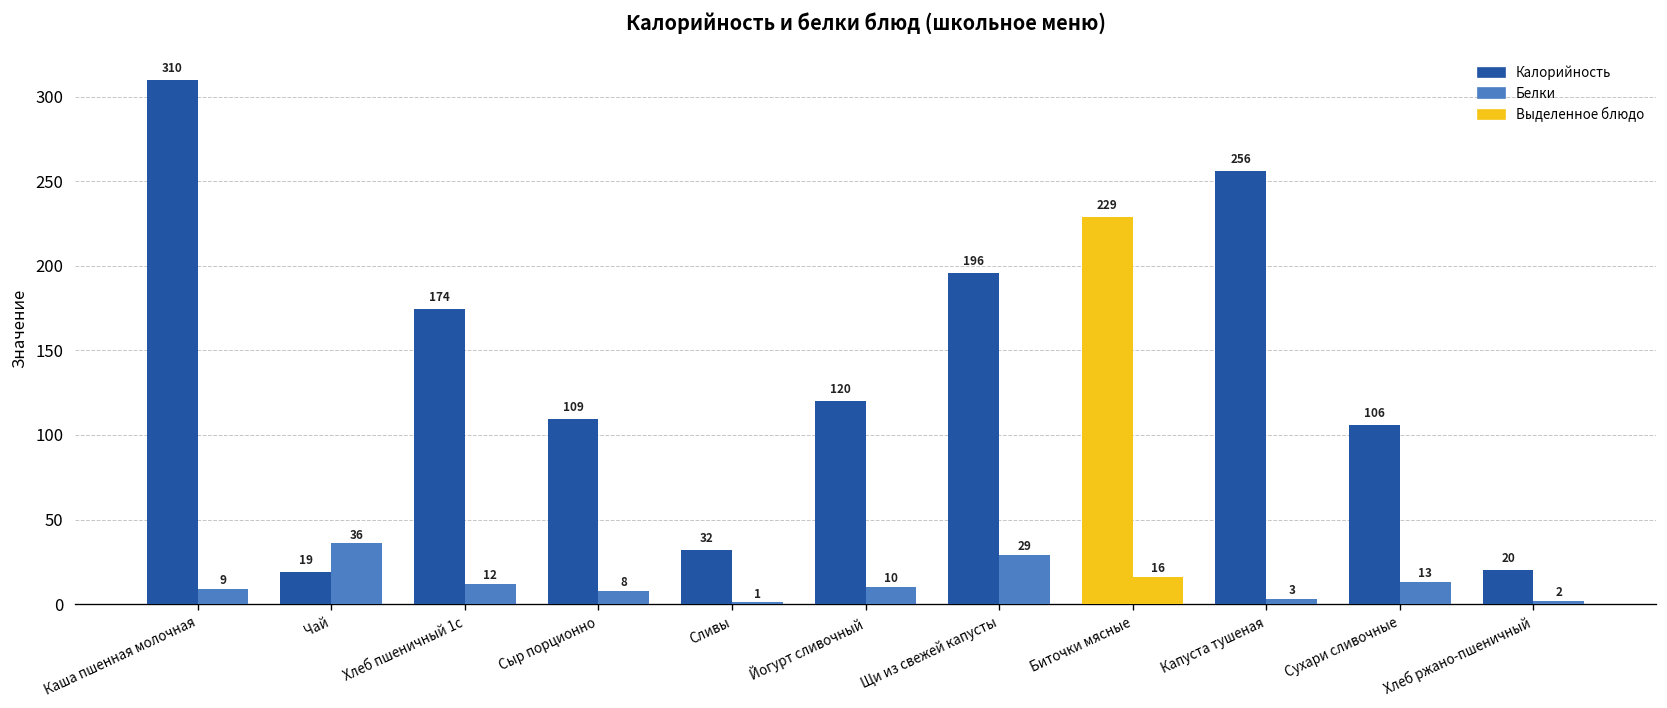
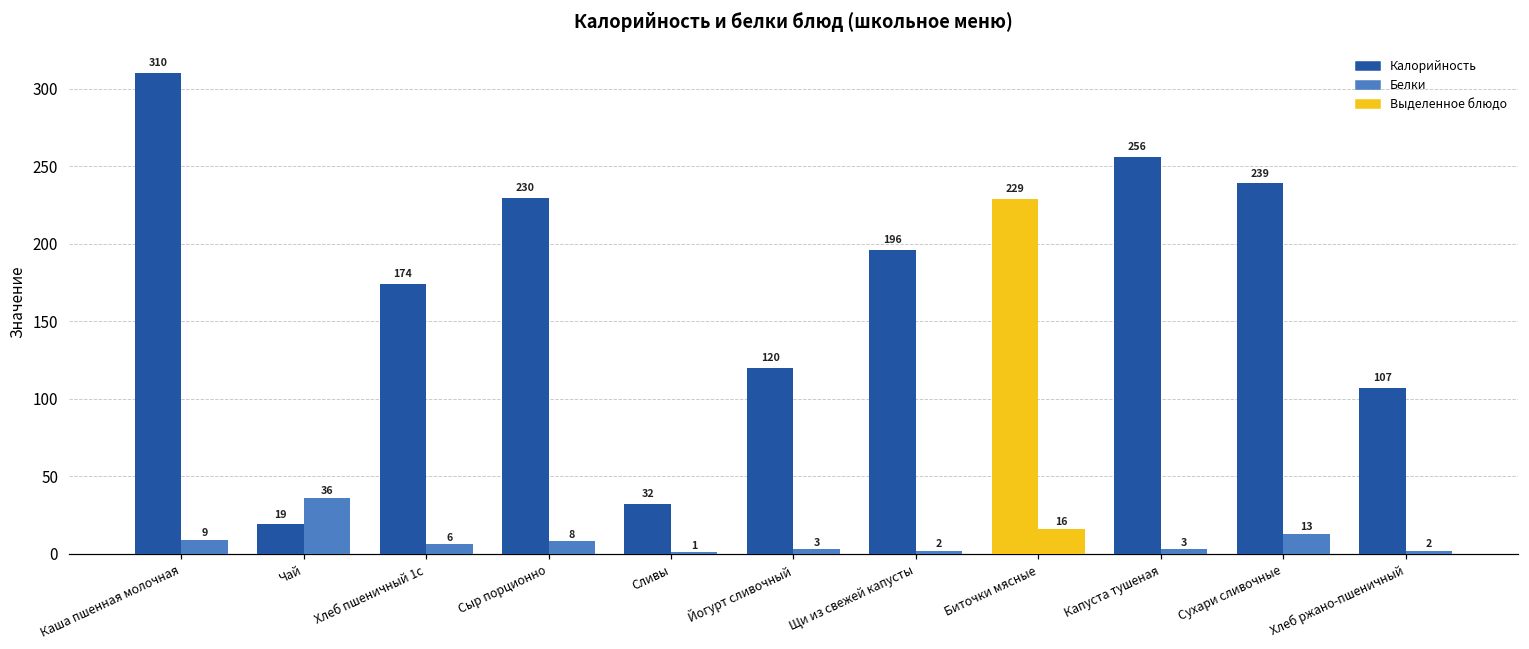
  {
    "Калорийность": {
      "Каша пшенная молочная": 310,
      "Чай": 19,
      "Хлеб пшеничный 1с": 174,
-     "Сыр порционно": 109,
+     "Сыр порционно": 230,
      "Сливы": 32,
      "Йогурт сливочный": 120,
      "Щи из свежей капусты": 196,
      "Биточки мясные": 229,
      "Капуста тушеная": 256,
-     "Сухари сливочные": 106,
-     "Хлеб ржано-пшеничный": 20
+     "Сухари сливочные": 239,
+     "Хлеб ржано-пшеничный": 107
    },
    "Белки": {
      "Каша пшенная молочная": 9,
      "Чай": 36,
-     "Хлеб пшеничный 1с": 12,
+     "Хлеб пшеничный 1с": 6,
      "Сыр порционно": 8,
      "Сливы": 1,
-     "Йогурт сливочный": 10,
-     "Щи из свежей капусты": 29,
+     "Йогурт сливочный": 3,
+     "Щи из свежей капусты": 2,
      "Биточки мясные": 16,
      "Капуста тушеная": 3,
      "Сухари сливочные": 13,
      "Хлеб ржано-пшеничный": 2
    }
  }
